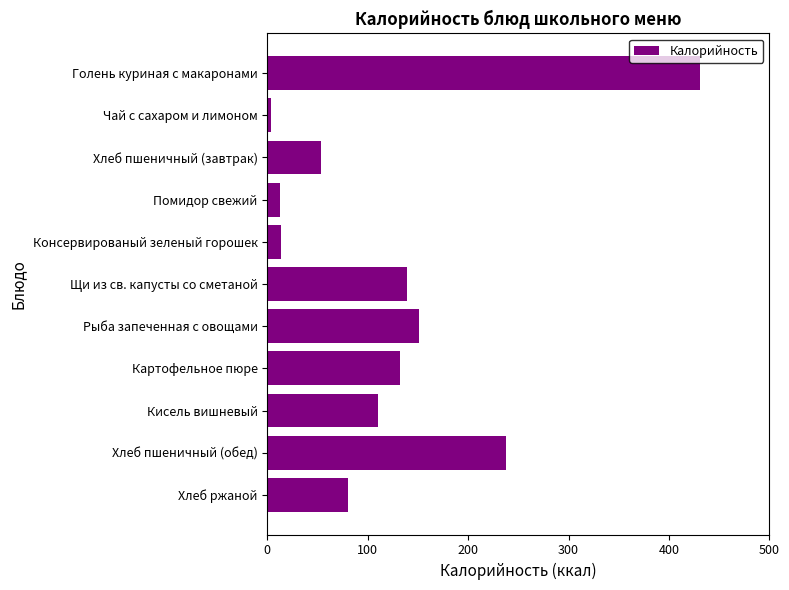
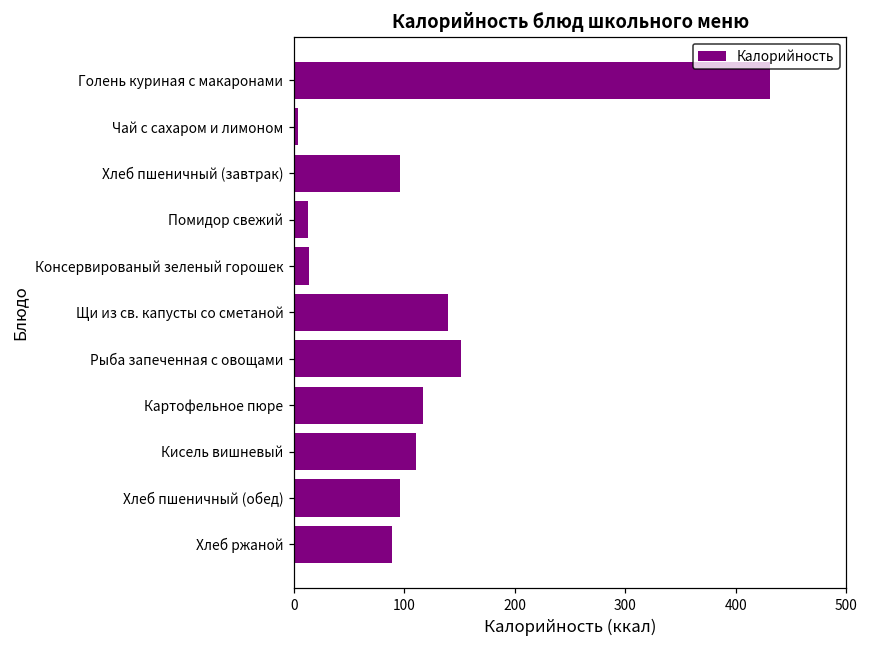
  {
    "Голень куриная с макаронами": 431,
    "Чай с сахаром и лимоном": 4,
-   "Хлеб пшеничный (завтрак)": 53,
+   "Хлеб пшеничный (завтрак)": 96,
    "Помидор свежий": 13,
    "Консервированый зеленый горошек": 14,
    "Щи из св. капусты со сметаной": 139,
    "Рыба запеченная с овощами": 151,
-   "Картофельное пюре": 132,
+   "Картофельное пюре": 117,
    "Кисель вишневый": 110,
-   "Хлеб пшеничный (обед)": 238,
-   "Хлеб ржаной": 80
+   "Хлеб пшеничный (обед)": 96,
+   "Хлеб ржаной": 89
  }
